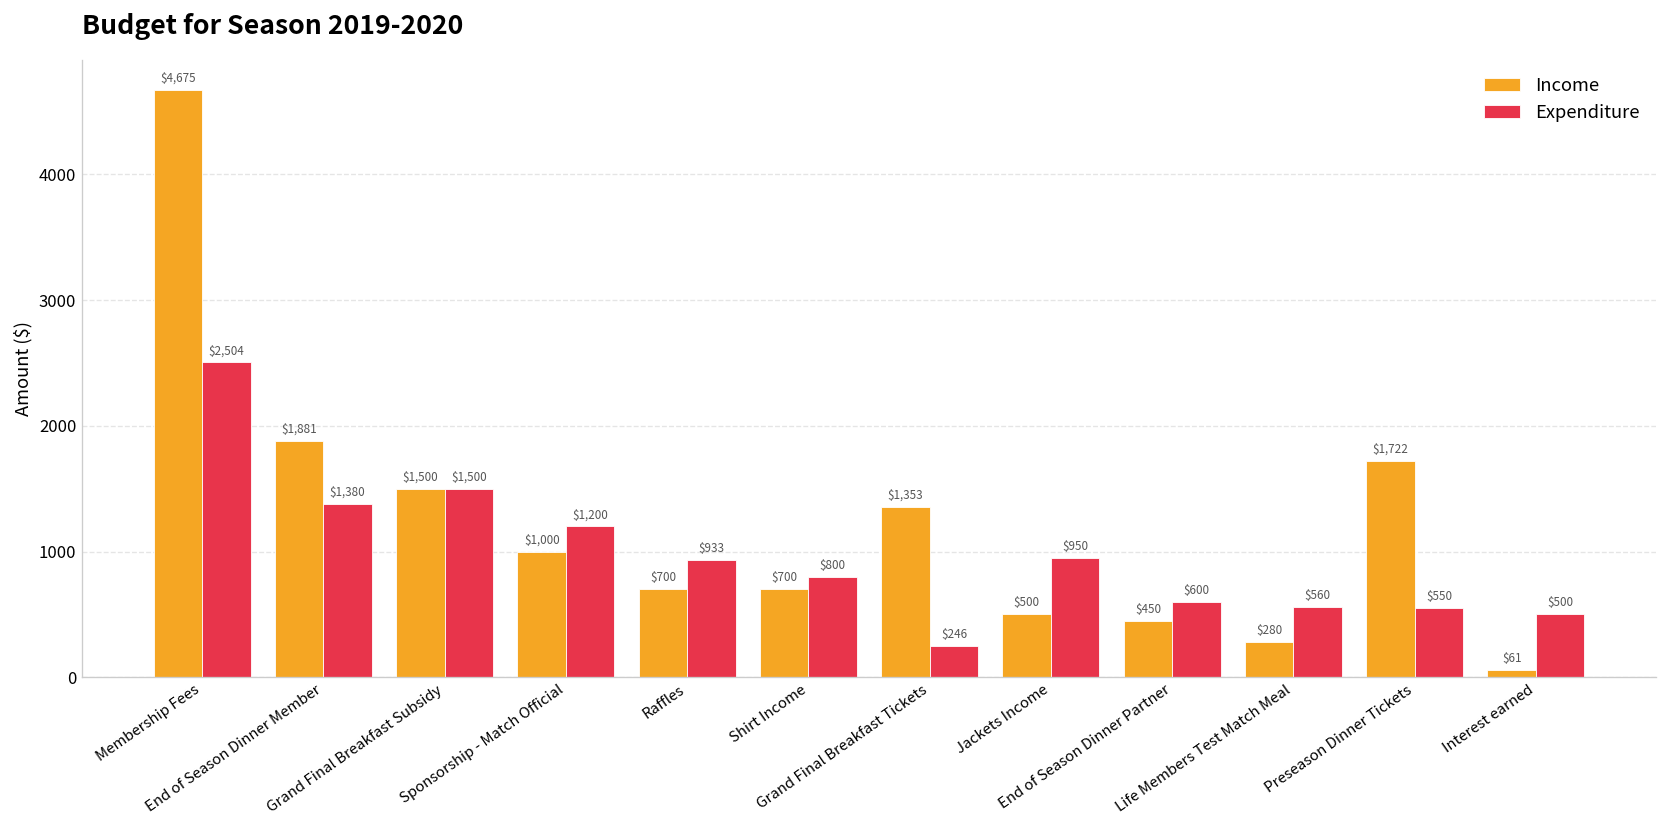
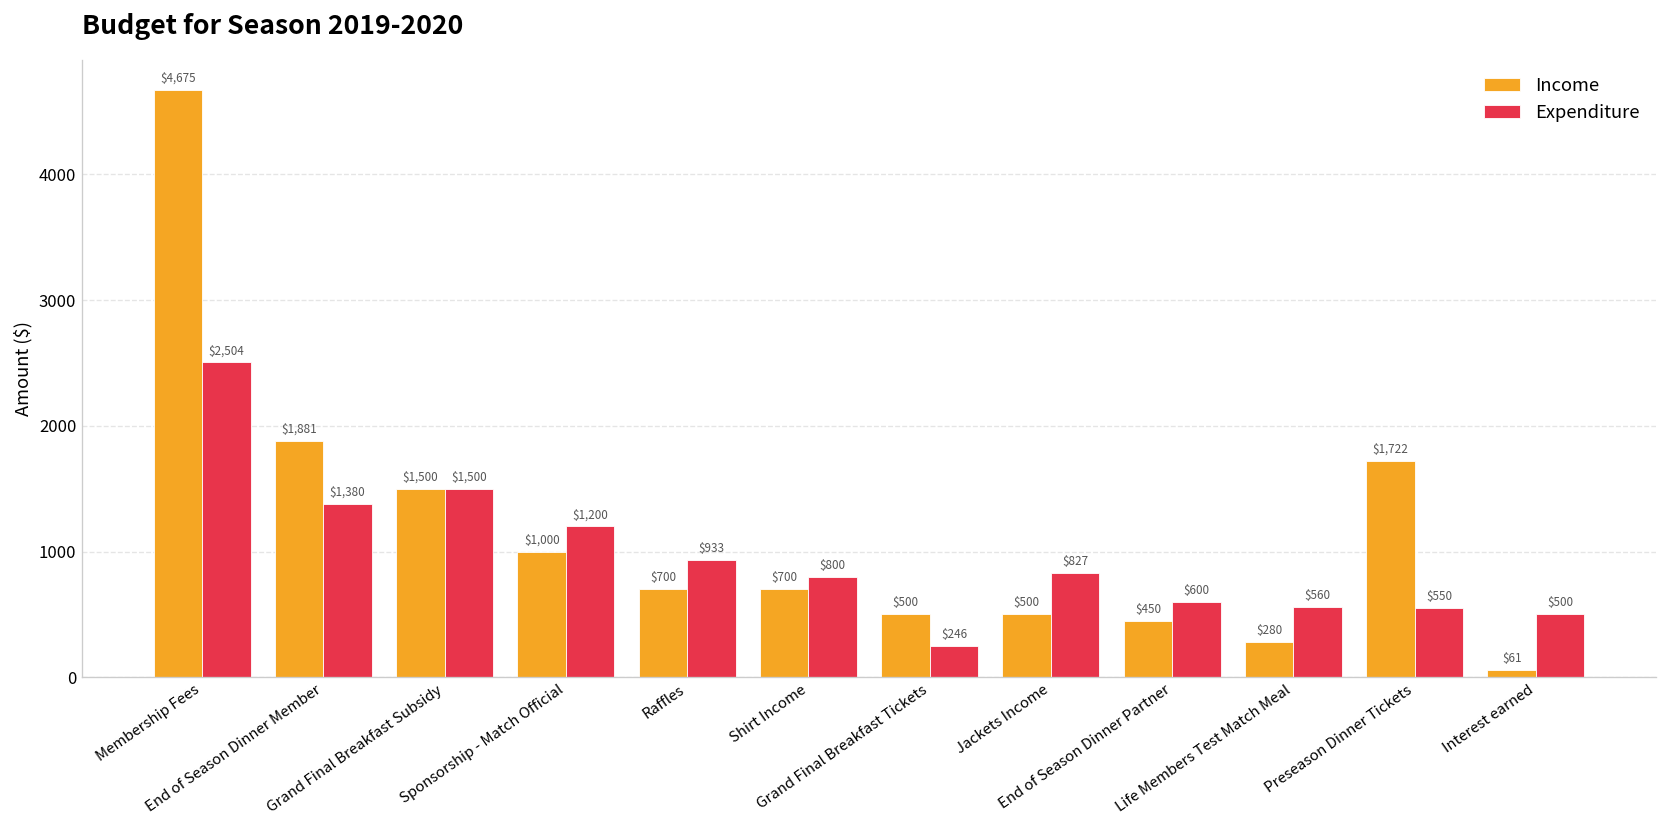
  {
    "Income": {
      "Membership Fees": "$4,675",
      "End of Season Dinner Member": "$1,881",
      "Grand Final Breakfast Subsidy": "$1,500",
      "Sponsorship - Match Official": "$1,000",
      "Raffles": "$700",
      "Shirt Income": "$700",
-     "Grand Final Breakfast Tickets": "$1,353",
+     "Grand Final Breakfast Tickets": "$500",
      "Jackets Income": "$500",
      "End of Season Dinner Partner": "$450",
      "Life Members Test Match Meal": "$280",
      "Preseason Dinner Tickets": "$1,722",
      "Interest earned": "$61"
    },
    "Expenditure": {
      "Membership Fees": "$2,504",
      "End of Season Dinner Member": "$1,380",
      "Grand Final Breakfast Subsidy": "$1,500",
      "Sponsorship - Match Official": "$1,200",
      "Raffles": "$933",
      "Shirt Income": "$800",
      "Grand Final Breakfast Tickets": "$246",
-     "Jackets Income": "$950",
+     "Jackets Income": "$827",
      "End of Season Dinner Partner": "$600",
      "Life Members Test Match Meal": "$560",
      "Preseason Dinner Tickets": "$550",
      "Interest earned": "$500"
    }
  }
